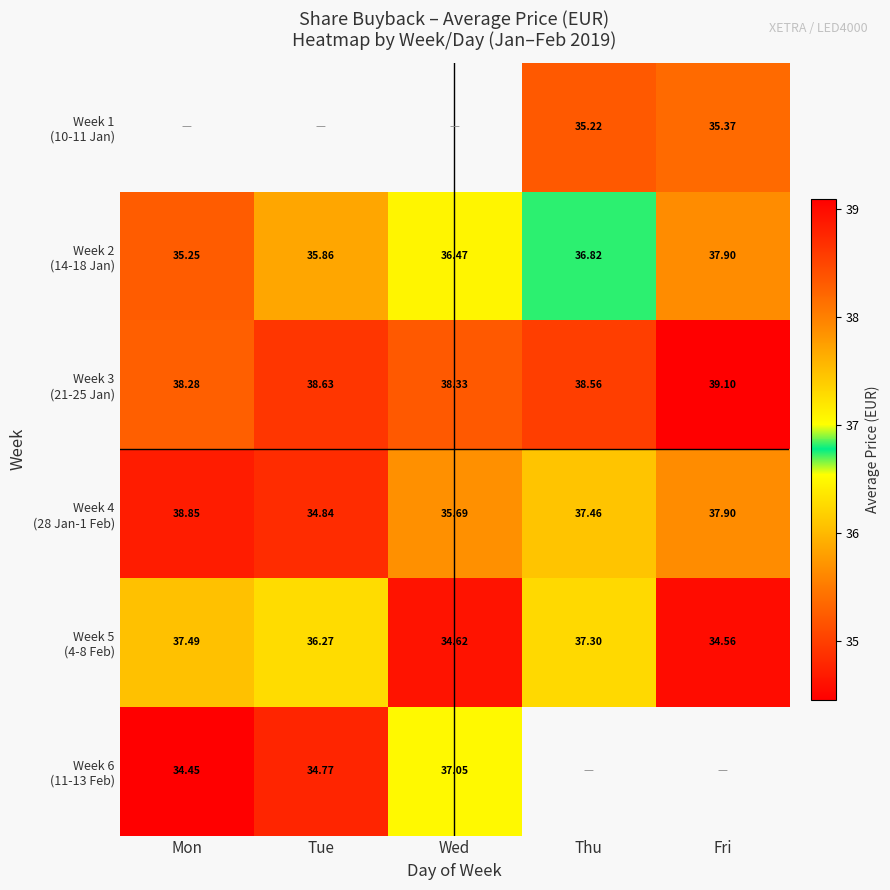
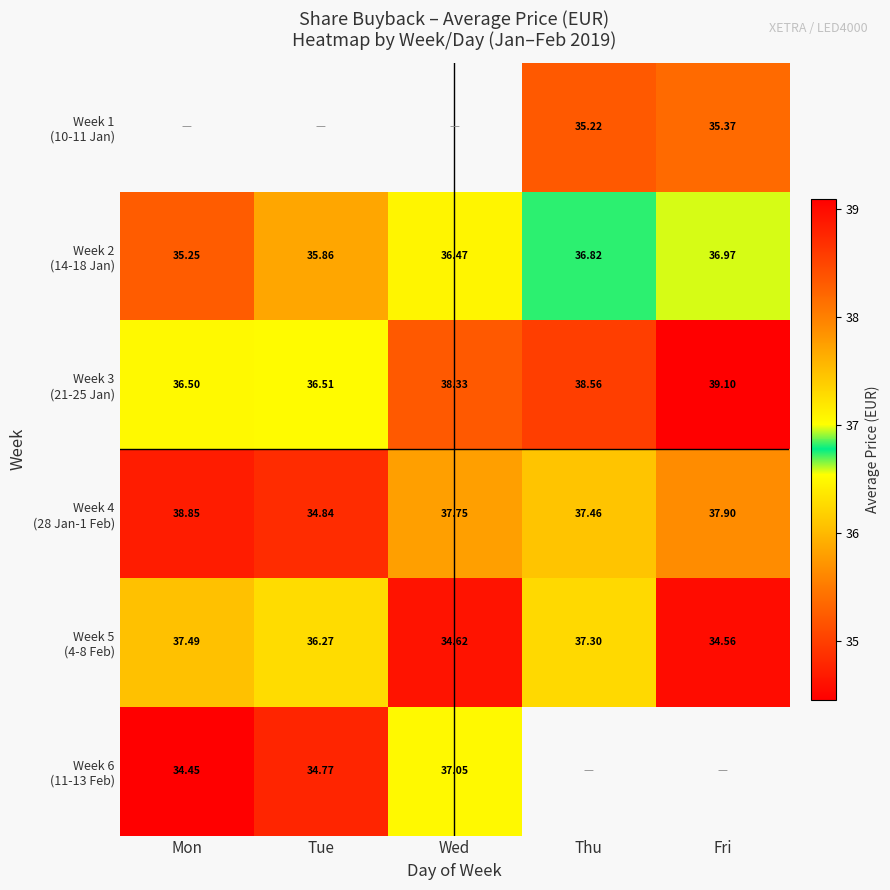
  {
    "Week 1 (10-11 Jan)": {
      "Thu": 35.22,
      "Fri": 35.37
    },
    "Week 2 (14-18 Jan)": {
      "Mon": 35.25,
      "Tue": 35.86,
      "Wed": 36.47,
      "Thu": 36.82,
-     "Fri": 37.90
+     "Fri": 36.97
    },
    "Week 3 (21-25 Jan)": {
-     "Mon": 38.28,
-     "Tue": 38.63,
+     "Mon": 36.50,
+     "Tue": 36.51,
      "Wed": 38.33,
      "Thu": 38.56,
      "Fri": 39.10
    },
    "Week 4 (28 Jan-1 Feb)": {
      "Mon": 38.85,
      "Tue": 34.84,
-     "Wed": 35.69,
+     "Wed": 37.75,
      "Thu": 37.46,
      "Fri": 37.90
    },
    "Week 5 (4-8 Feb)": {
      "Mon": 37.49,
      "Tue": 36.27,
      "Wed": 34.62,
      "Thu": 37.30,
      "Fri": 34.56
    },
    "Week 6 (11-13 Feb)": {
      "Mon": 34.45,
      "Tue": 34.77,
      "Wed": 37.05
    }
  }
